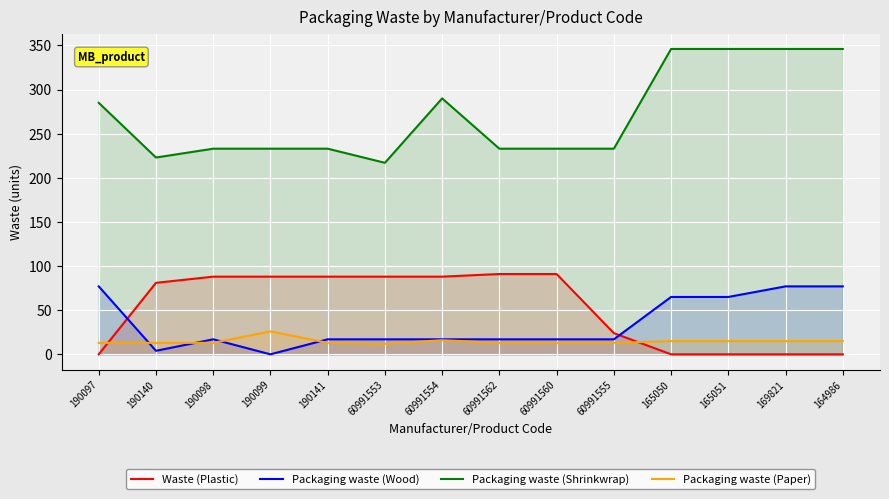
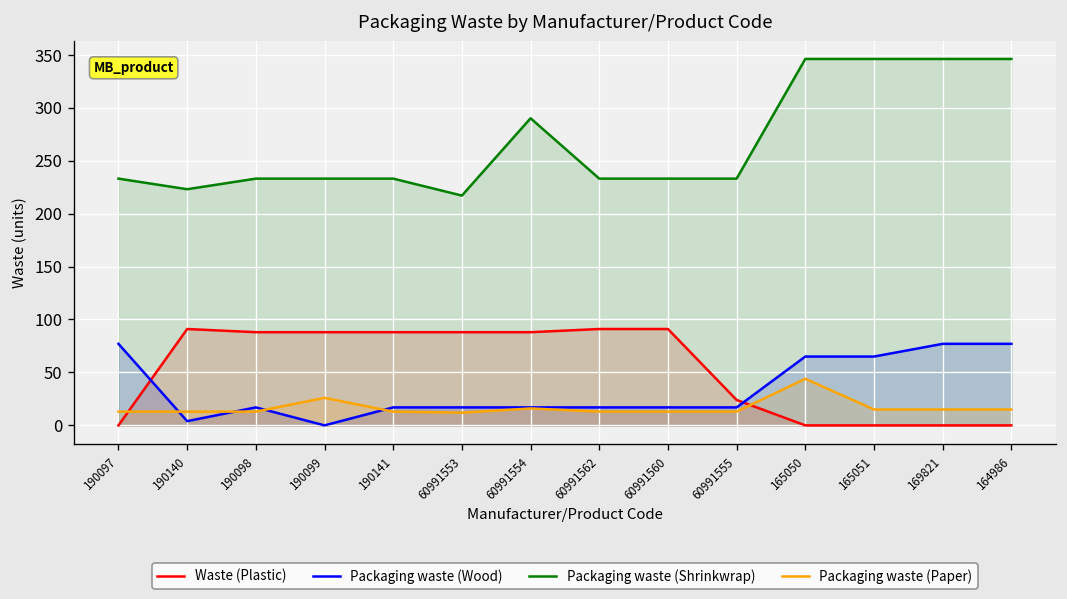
  {
    "Waste (Plastic)": {
      "190097": 0,
-     "190140": 80,
+     "190140": 90,
      "190098": 90,
      "190099": 90,
      "190141": 90,
      "60991553": 90,
      "60991554": 90,
      "60991562": 90,
      "60991560": 90,
      "60991555": 20,
      "165050": 0,
      "165051": 0,
      "169821": 0,
      "164986": 0
    },
    "Packaging waste (Wood)": {
      "190097": 80,
      "190140": 0,
      "190098": 20,
      "190099": 0,
      "190141": 20,
      "60991553": 20,
      "60991562": 20,
      "60991560": 20,
      "60991555": 20,
      "165050": 70,
      "165051": 70,
      "169821": 80,
      "164986": 80
    },
    "Packaging waste (Shrinkwrap)": {
-     "190097": 290,
+     "190097": 230,
      "190140": 220,
      "190098": 230,
      "190099": 230,
      "190141": 230,
      "60991553": 220,
      "60991554": 290,
      "60991562": 230,
      "60991560": 230,
      "60991555": 230,
      "165050": 350,
      "165051": 350,
      "169821": 350,
      "164986": 350
    },
    "Packaging waste (Paper)": {
      "190097": 10,
      "190140": 10,
      "190098": 10,
      "190099": 30,
      "190141": 10,
      "60991553": 10,
      "60991562": 10,
      "60991560": 10,
      "60991555": 10,
-     "165050": 20,
+     "165050": 40,
      "165051": 20,
      "169821": 20,
      "164986": 20
    }
  }
